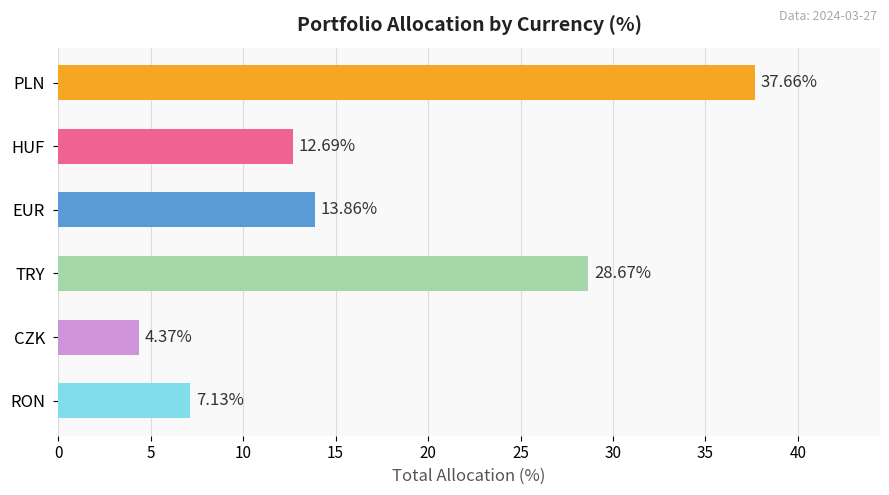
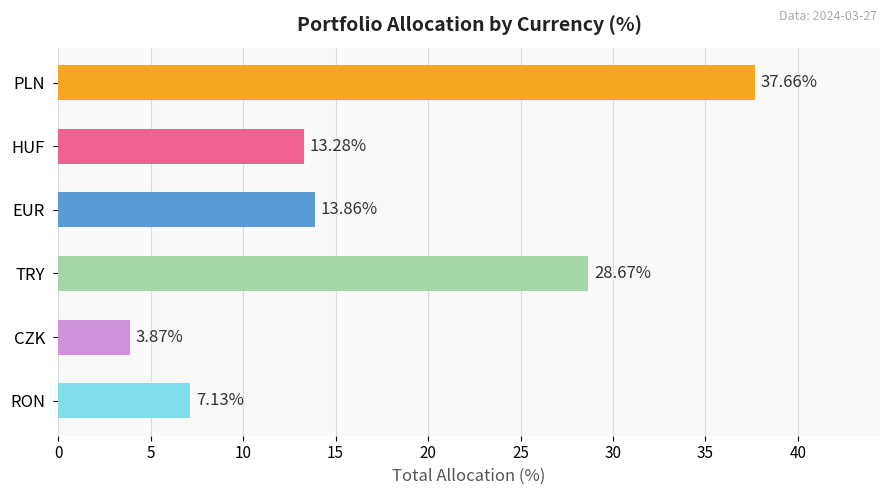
  {
    "PLN": "37.66%",
-   "HUF": "12.69%",
+   "HUF": "13.28%",
    "EUR": "13.86%",
    "TRY": "28.67%",
-   "CZK": "4.37%",
+   "CZK": "3.87%",
    "RON": "7.13%"
  }
